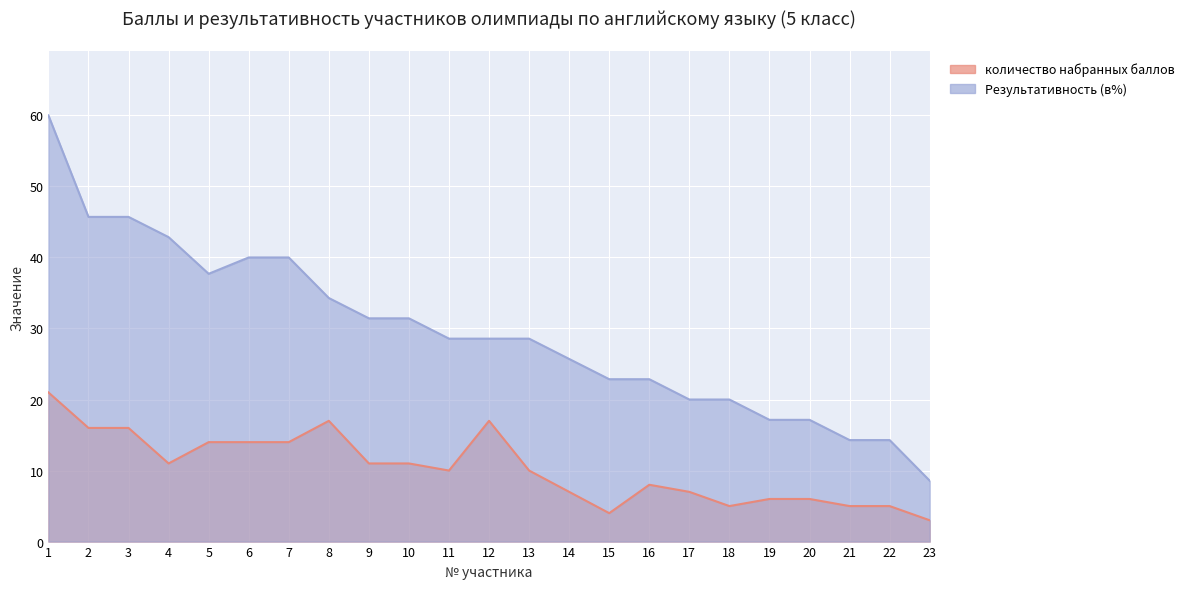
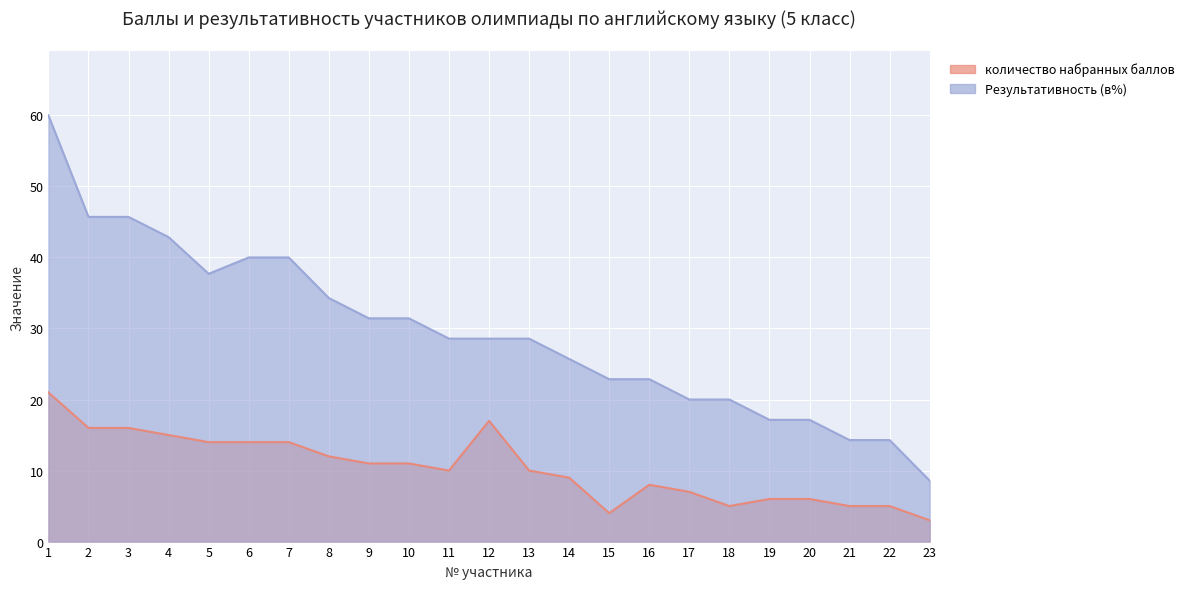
  {
    "количество набранных баллов": {
      "1": 21,
      "2": 16,
      "3": 16,
-     "4": 11,
+     "4": 15,
      "5": 14,
      "6": 14,
      "7": 14,
-     "8": 17,
+     "8": 12,
      "9": 11,
      "10": 11,
      "11": 10,
      "12": 17,
      "13": 10,
-     "14": 7,
+     "14": 9,
      "15": 4,
      "16": 8,
      "17": 7,
      "18": 5,
      "19": 6,
      "20": 6,
      "21": 5,
      "22": 5,
      "23": 3
    },
    "Результативность (в%)": {
      "1": 60,
      "2": 46,
      "3": 46,
      "4": 43,
      "5": 38,
      "6": 40,
      "7": 40,
      "8": 34,
      "9": 31,
      "10": 31,
      "11": 29,
      "12": 29,
      "13": 29,
      "14": 26,
      "15": 23,
      "16": 23,
      "17": 20,
      "18": 20,
      "19": 17,
      "20": 17,
      "21": 14,
      "22": 14,
      "23": 9
    }
  }
